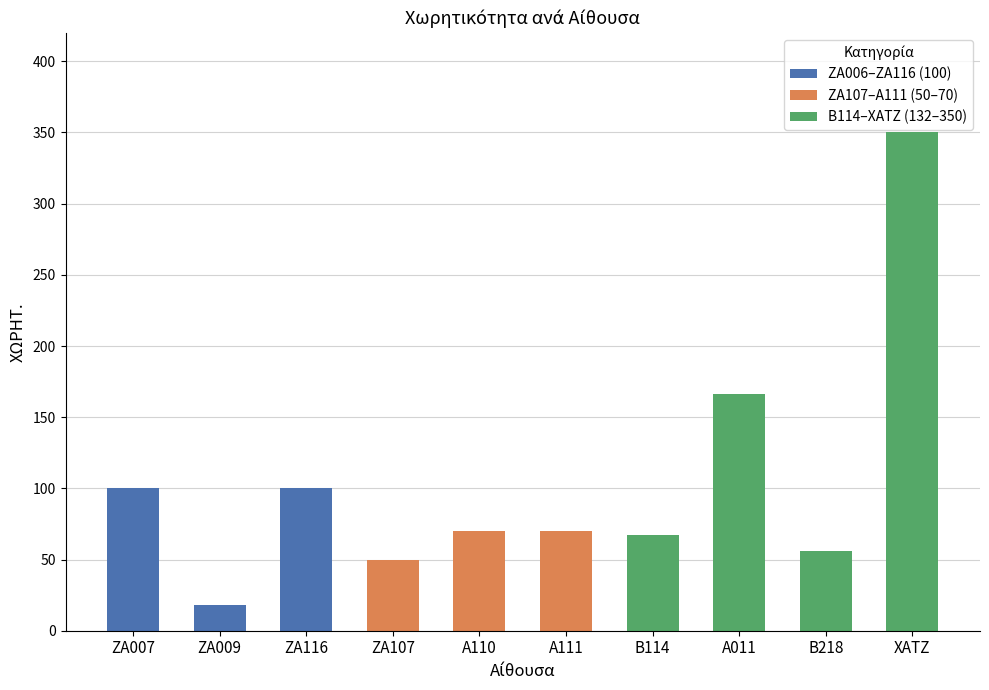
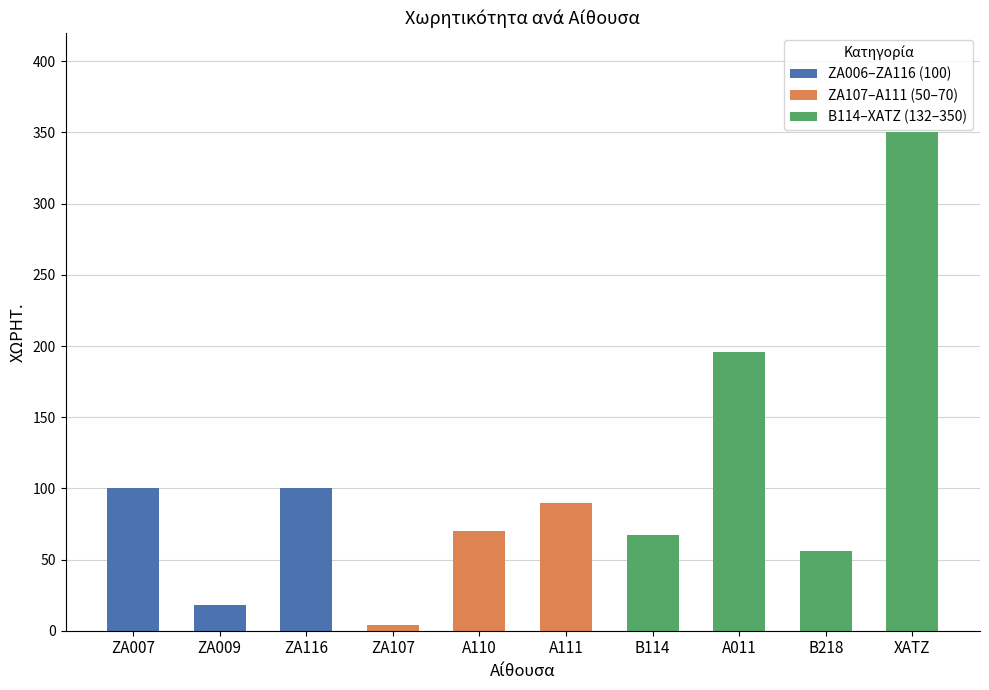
  {
    "ΖΑ007": 100,
    "ΖΑ009": 18,
    "ΖΑ116": 100,
-   "ΖΑ107": 50,
+   "ΖΑ107": 4,
    "A110": 70,
-   "A111": 70,
+   "A111": 90,
    "Β114": 67,
-   "Α011": 166,
+   "Α011": 196,
    "Β218": 56,
    "ΧΑΤΖ": 350
  }
